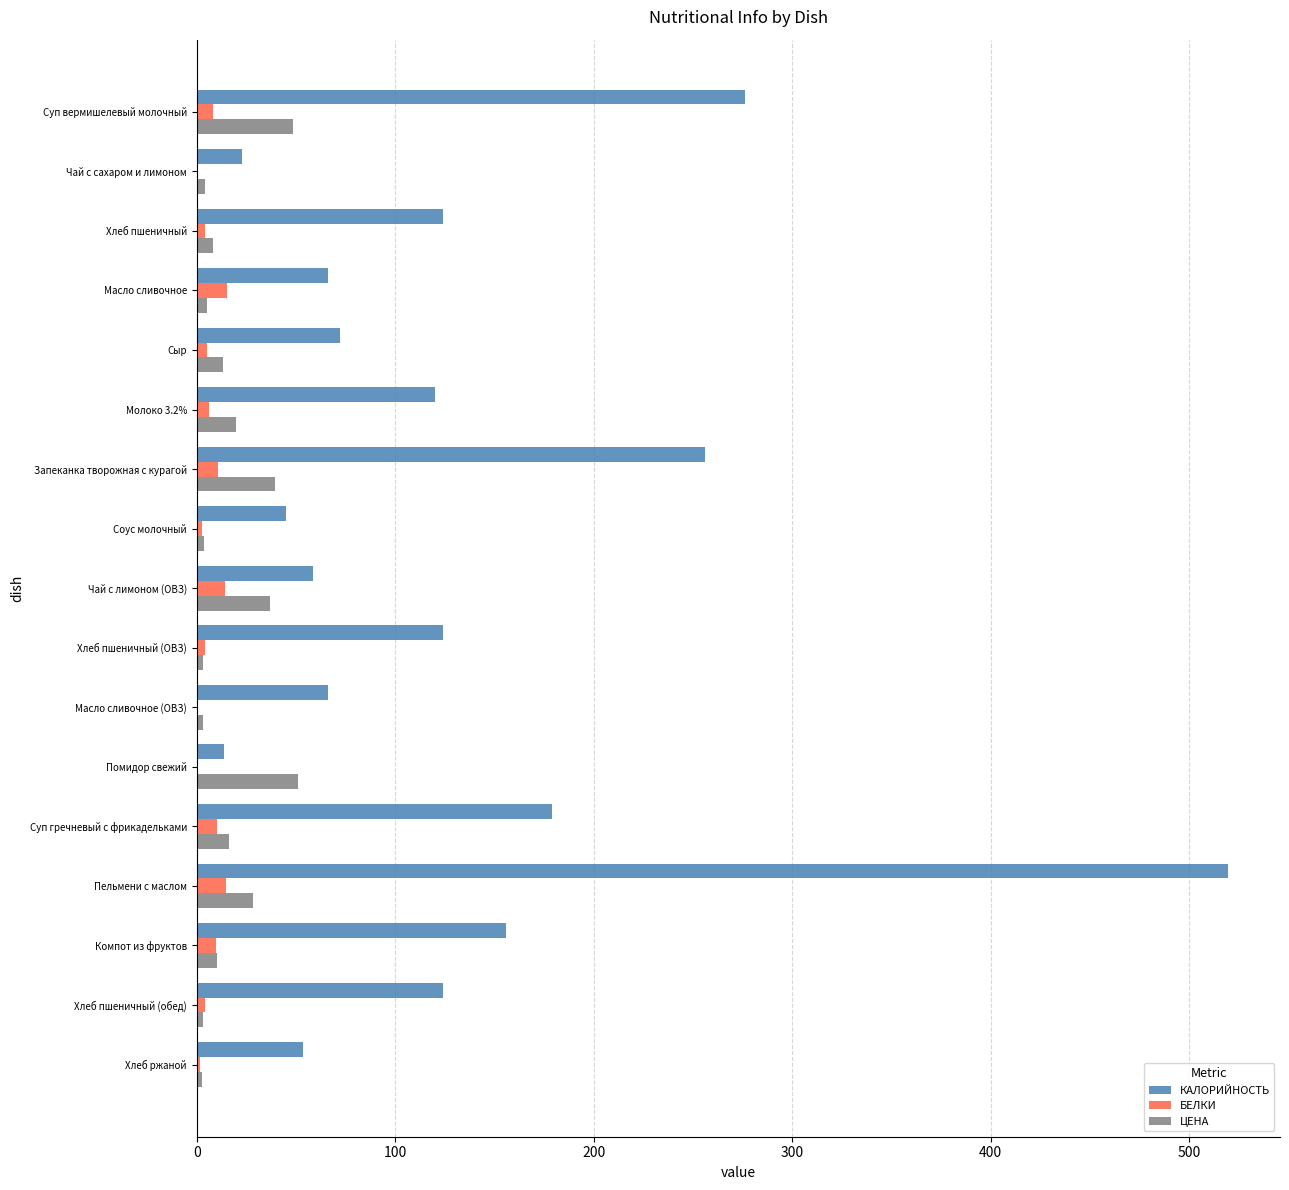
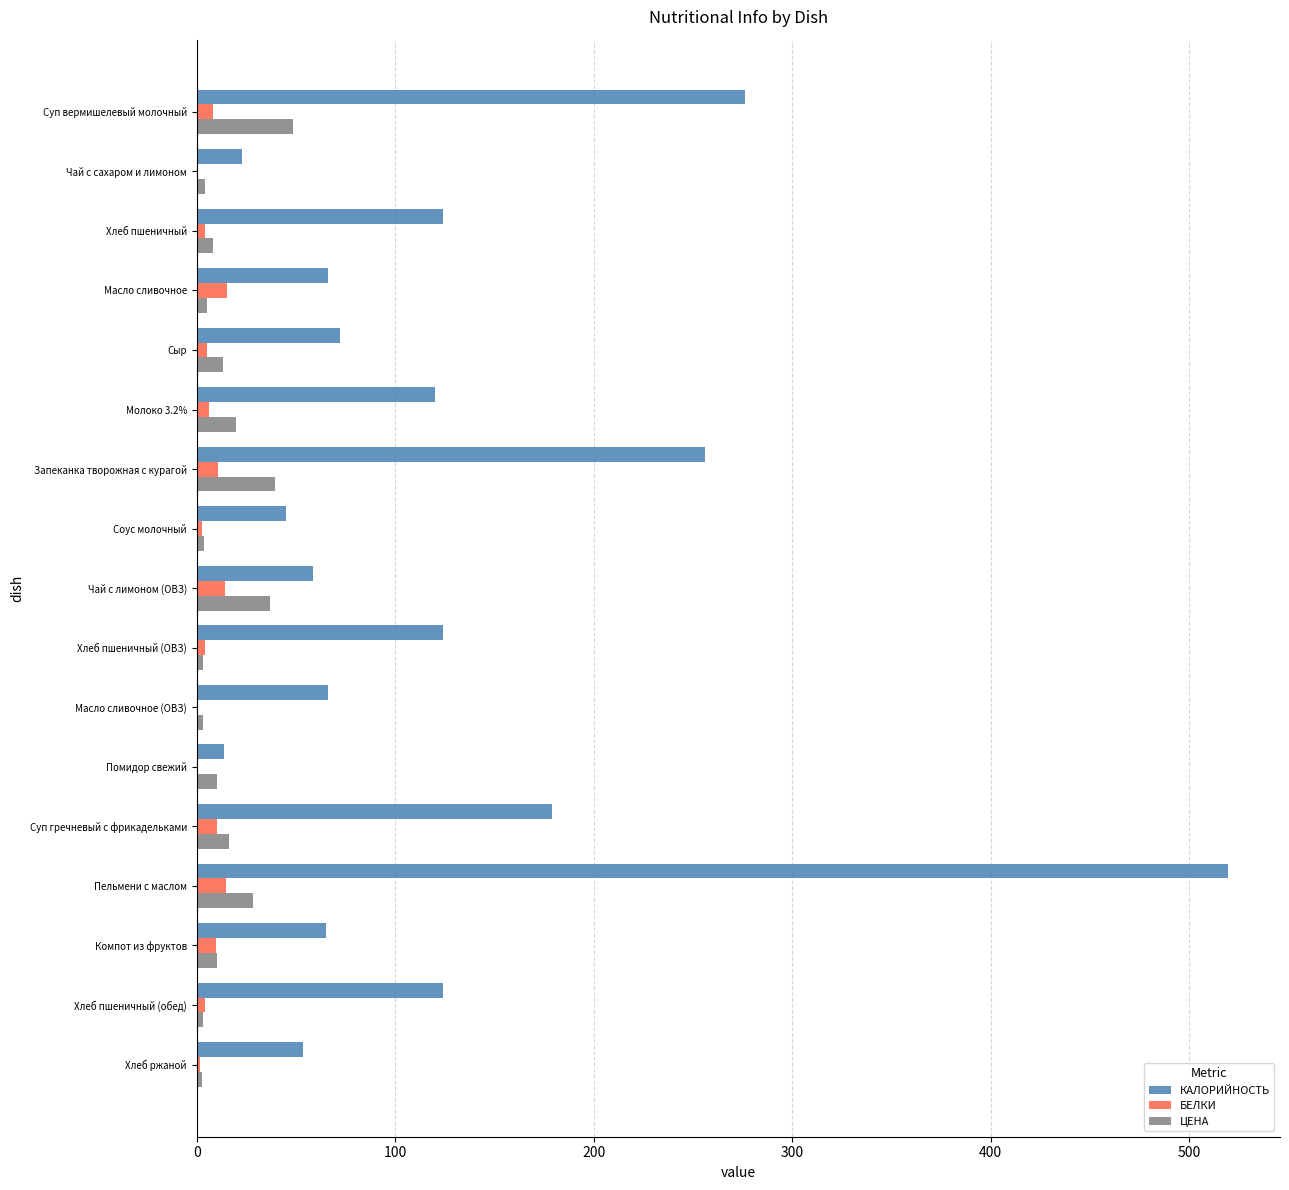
  {
    "КАЛОРИЙНОСТЬ": {
      "Суп вермишелевый молочный": 276,
      "Чай с сахаром и лимоном": 23,
      "Хлеб пшеничный": 124,
      "Масло сливочное": 66,
      "Сыр": 72,
      "Молоко 3.2%": 120,
      "Запеканка творожная с курагой": 256,
      "Соус молочный": 45,
      "Чай с лимоном (ОВЗ)": 59,
      "Хлеб пшеничный (ОВЗ)": 124,
      "Масло сливочное (ОВЗ)": 66,
      "Помидор свежий": 14,
      "Суп гречневый с фрикадельками": 179,
      "Пельмени с маслом": 520,
-     "Компот из фруктов": 156,
+     "Компот из фруктов": 65,
      "Хлеб пшеничный (обед)": 124,
      "Хлеб ржаной": 54
    },
    "БЕЛКИ": {
      "Суп вермишелевый молочный": 8,
      "Хлеб пшеничный": 4,
      "Масло сливочное": 15,
      "Сыр": 5,
      "Молоко 3.2%": 6,
      "Запеканка творожная с курагой": 11,
      "Соус молочный": 3,
      "Чай с лимоном (ОВЗ)": 14,
      "Хлеб пшеничный (ОВЗ)": 4,
      "Суп гречневый с фрикадельками": 10,
      "Пельмени с маслом": 15,
      "Компот из фруктов": 10,
      "Хлеб пшеничный (обед)": 4,
      "Хлеб ржаной": 2
    },
    "ЦЕНА": {
      "Суп вермишелевый молочный": 48,
      "Чай с сахаром и лимоном": 4,
      "Хлеб пшеничный": 8,
      "Масло сливочное": 5,
      "Сыр": 13,
      "Молоко 3.2%": 20,
      "Запеканка творожная с курагой": 40,
      "Соус молочный": 4,
      "Чай с лимоном (ОВЗ)": 37,
      "Хлеб пшеничный (ОВЗ)": 3,
      "Масло сливочное (ОВЗ)": 3,
-     "Помидор свежий": 51,
+     "Помидор свежий": 10,
      "Суп гречневый с фрикадельками": 16,
      "Пельмени с маслом": 29,
      "Компот из фруктов": 10,
      "Хлеб пшеничный (обед)": 3,
      "Хлеб ржаной": 3
    }
  }
